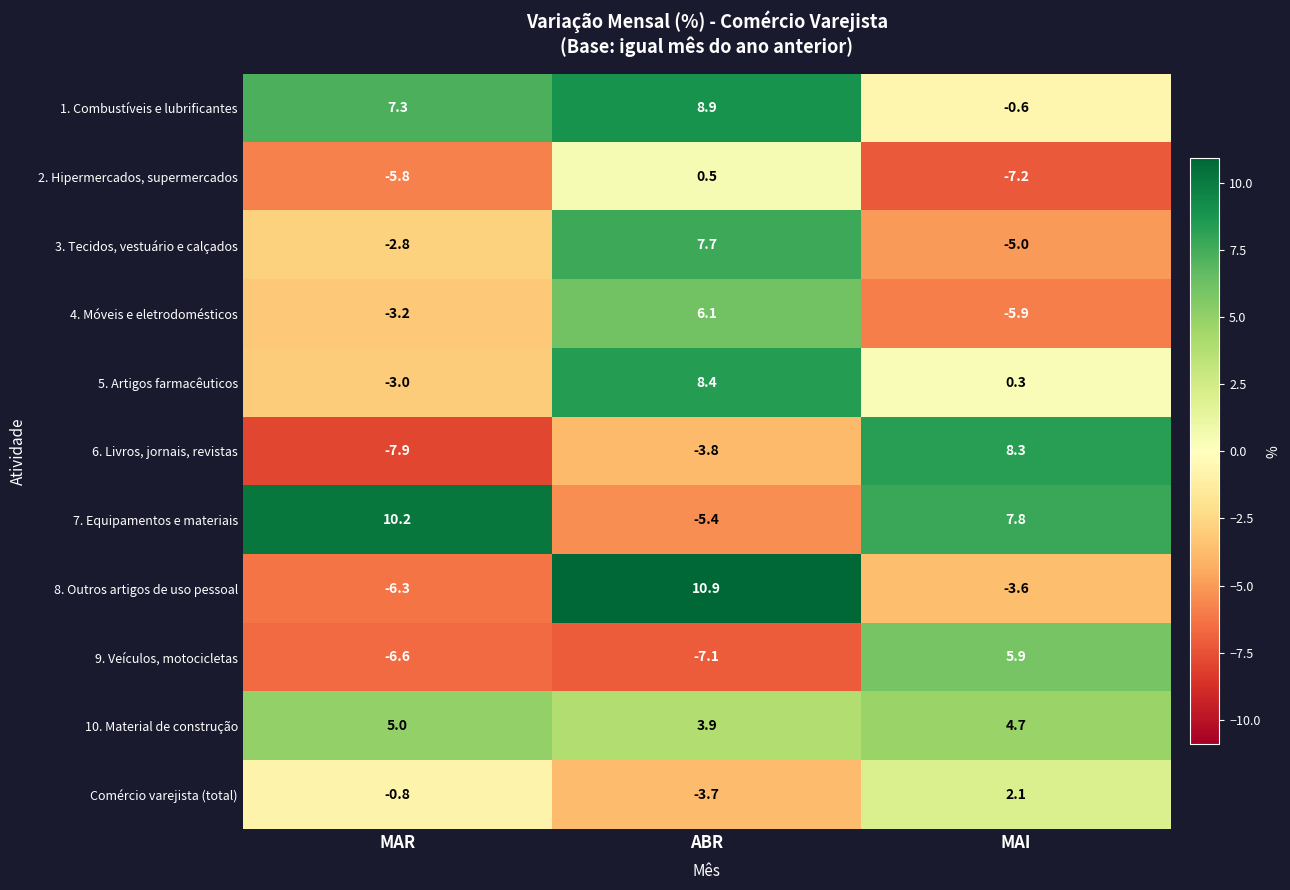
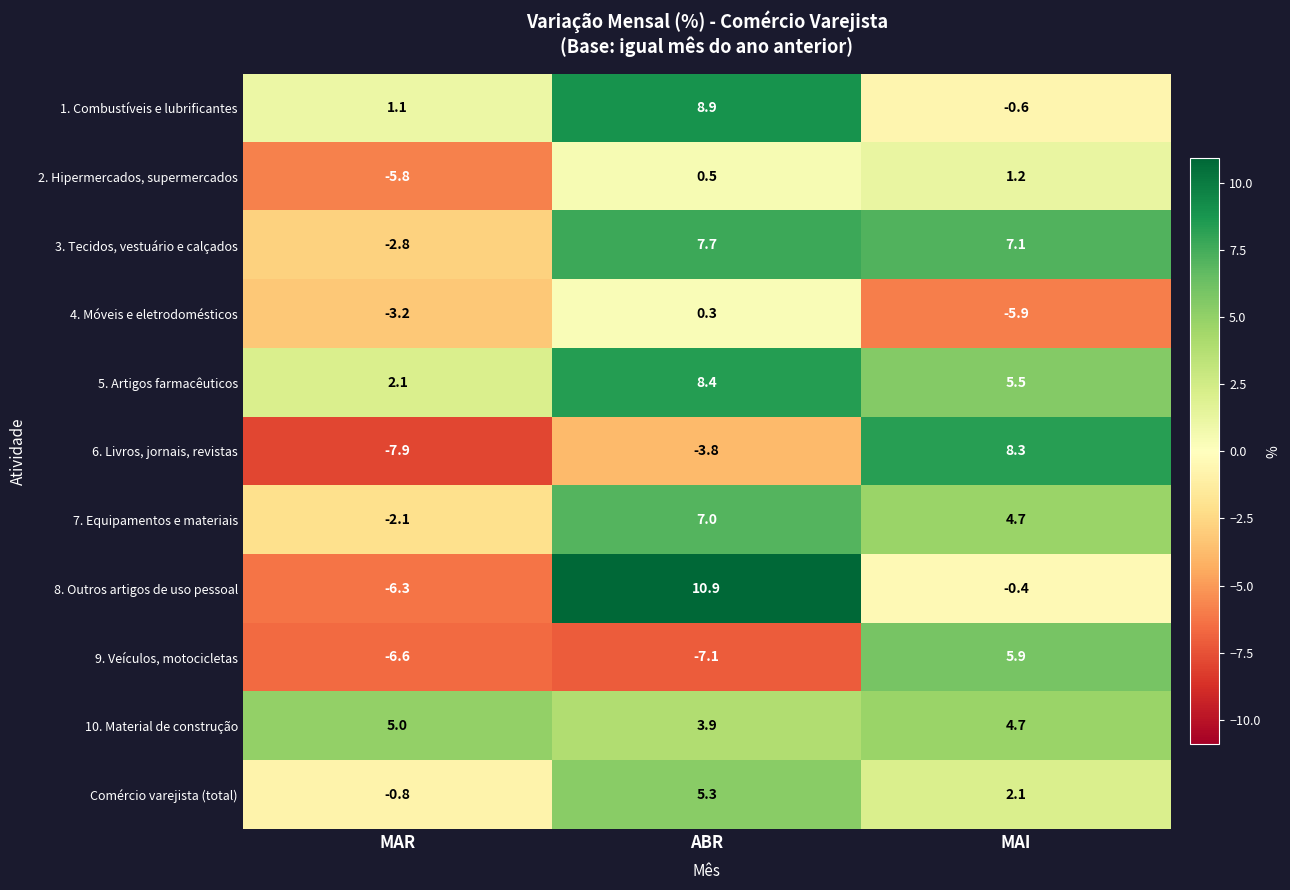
  {
    "1. Combustíveis e lubrificantes": {
-     "MAR": 7.3,
+     "MAR": 1.1,
      "ABR": 8.9,
      "MAI": -0.6
    },
    "2. Hipermercados, supermercados": {
      "MAR": -5.8,
      "ABR": 0.5,
-     "MAI": -7.2
+     "MAI": 1.2
    },
    "3. Tecidos, vestuário e calçados": {
      "MAR": -2.8,
      "ABR": 7.7,
-     "MAI": -5.0
+     "MAI": 7.1
    },
    "4. Móveis e eletrodomésticos": {
      "MAR": -3.2,
-     "ABR": 6.1,
+     "ABR": 0.3,
      "MAI": -5.9
    },
    "5. Artigos farmacêuticos": {
-     "MAR": -3.0,
+     "MAR": 2.1,
      "ABR": 8.4,
-     "MAI": 0.3
+     "MAI": 5.5
    },
    "6. Livros, jornais, revistas": {
      "MAR": -7.9,
      "ABR": -3.8,
      "MAI": 8.3
    },
    "7. Equipamentos e materiais": {
-     "MAR": 10.2,
-     "ABR": -5.4,
-     "MAI": 7.8
+     "MAR": -2.1,
+     "ABR": 7.0,
+     "MAI": 4.7
    },
    "8. Outros artigos de uso pessoal": {
      "MAR": -6.3,
      "ABR": 10.9,
-     "MAI": -3.6
+     "MAI": -0.4
    },
    "9. Veículos, motocicletas": {
      "MAR": -6.6,
      "ABR": -7.1,
      "MAI": 5.9
    },
    "10. Material de construção": {
      "MAR": 5.0,
      "ABR": 3.9,
      "MAI": 4.7
    },
    "Comércio varejista (total)": {
      "MAR": -0.8,
-     "ABR": -3.7,
+     "ABR": 5.3,
      "MAI": 2.1
    }
  }
